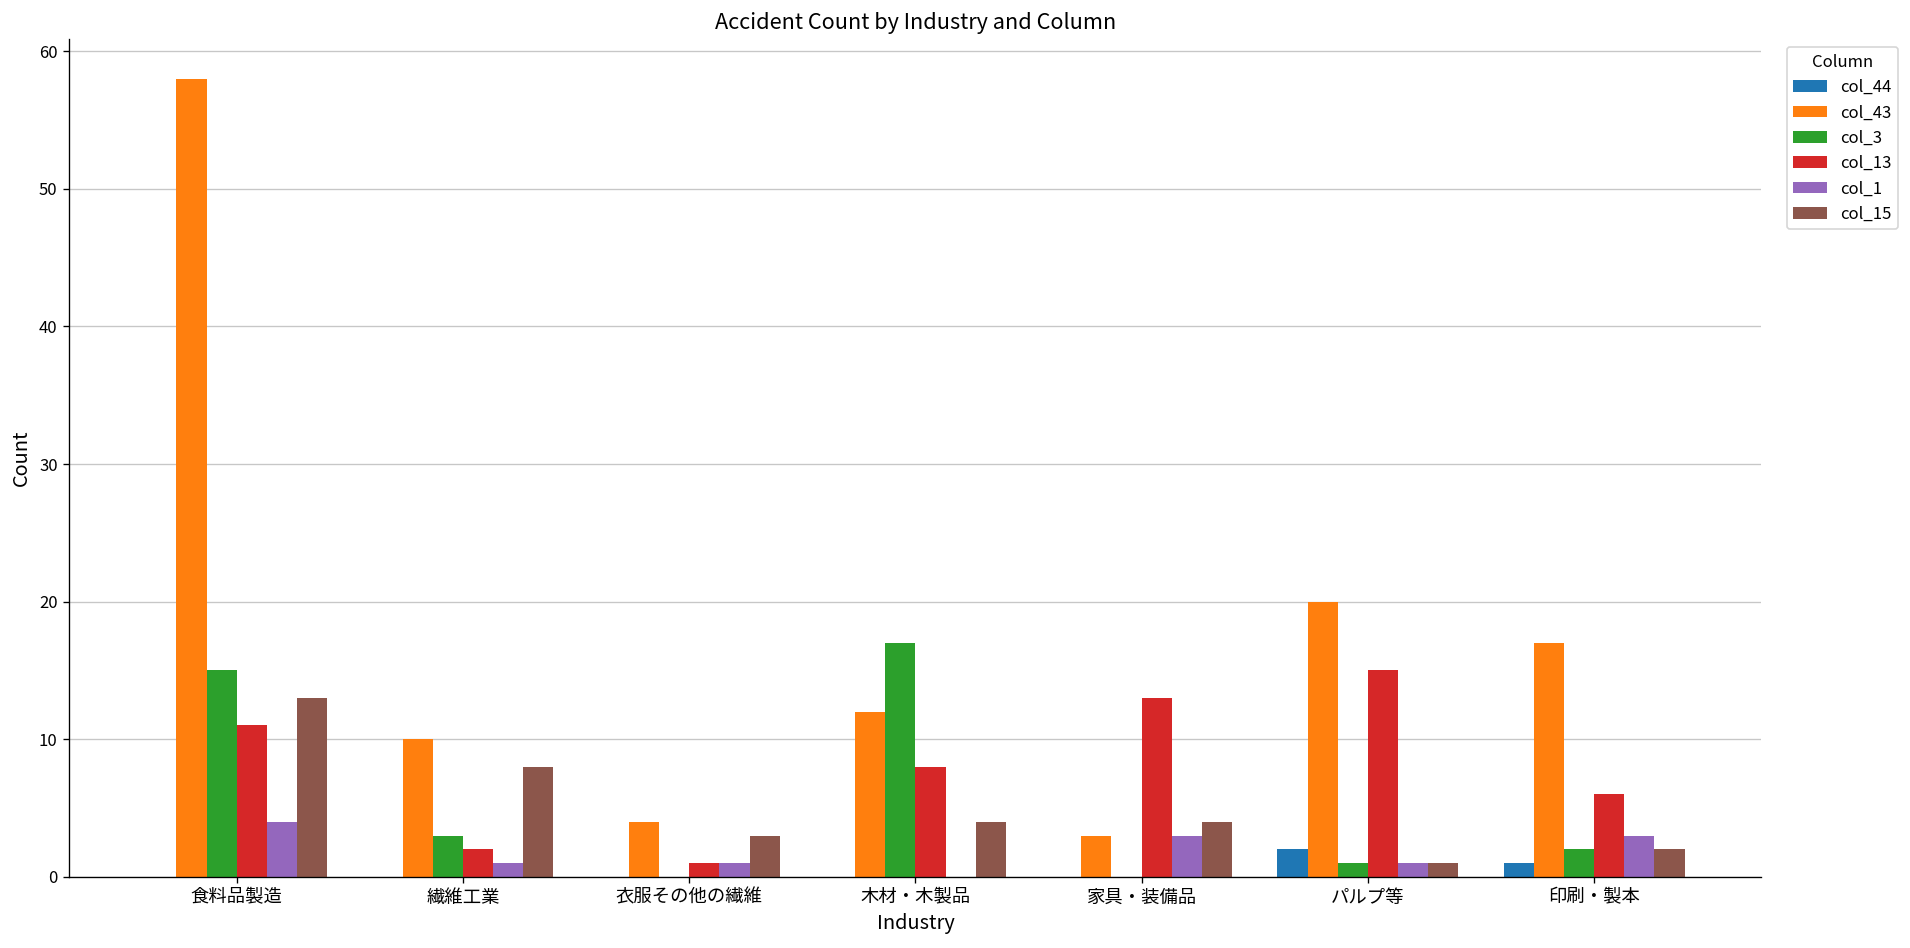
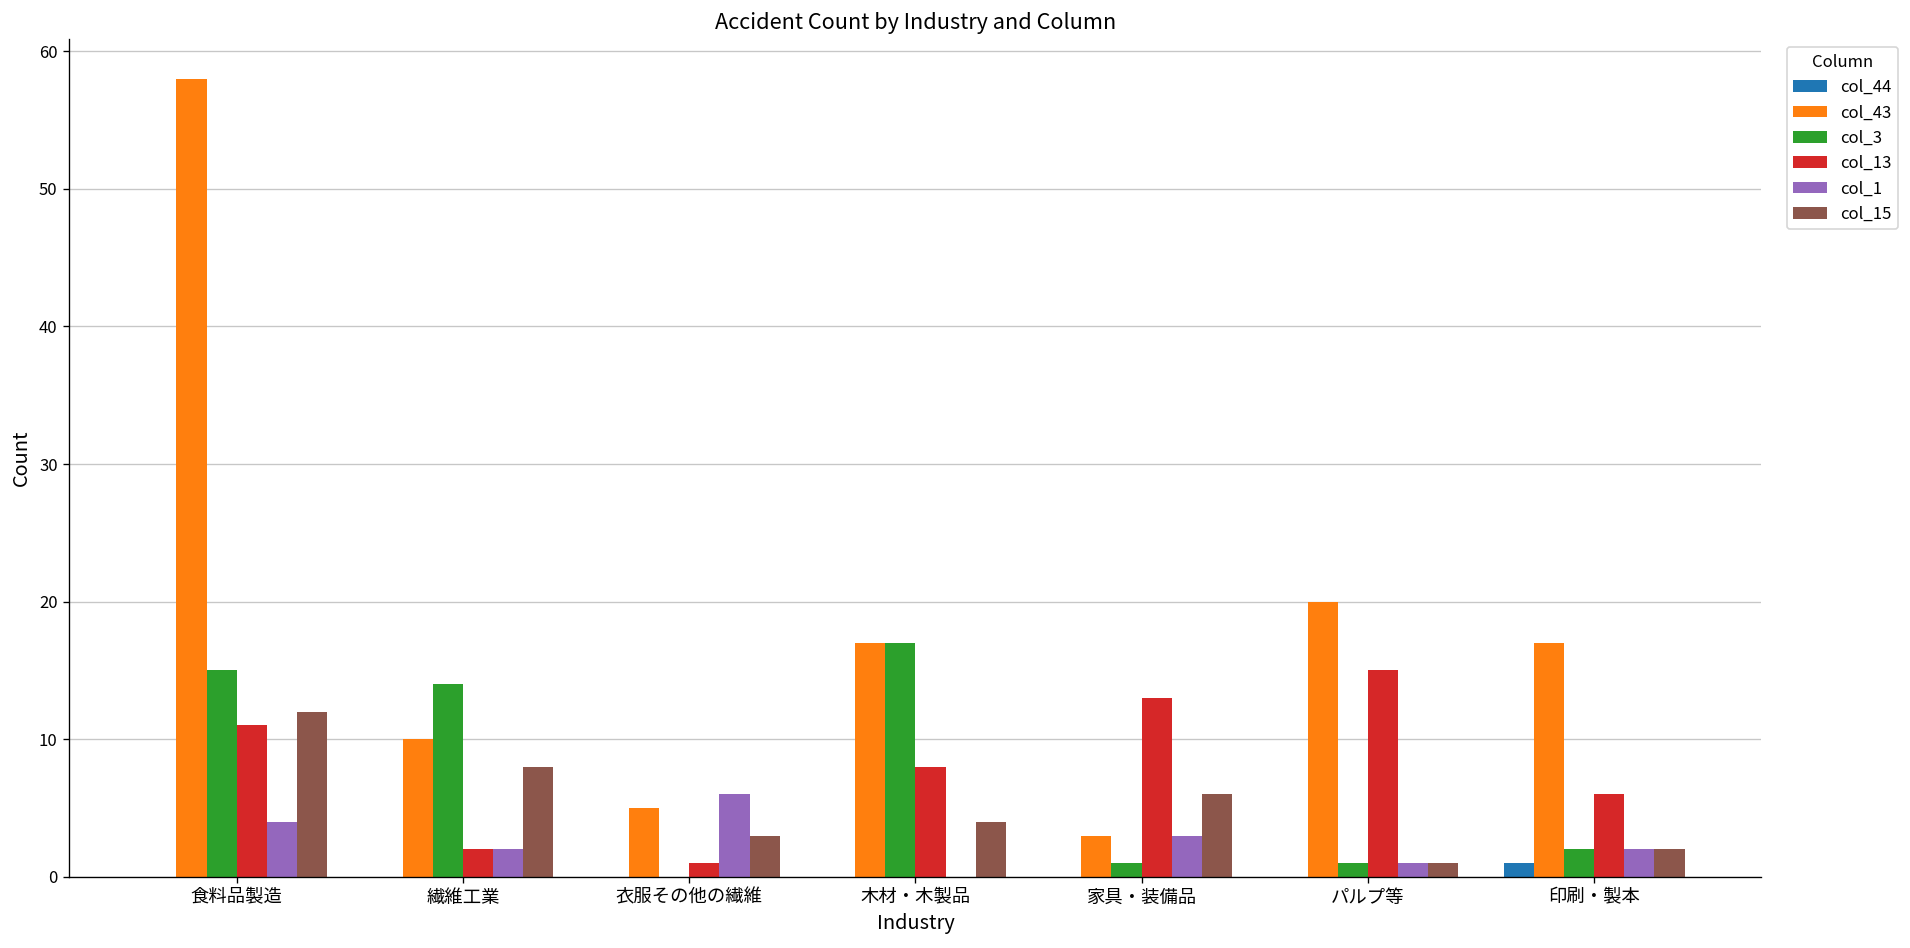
  {
    "col_44": {
      "食料品製造": 0,
      "繊維工業": 0,
      "衣服その他の繊維": 0,
      "木材・木製品": 0,
      "家具・装備品": 0,
-     "パルプ等": 2,
+     "パルプ等": 0,
      "印刷・製本": 1
    },
    "col_43": {
      "食料品製造": 58,
      "繊維工業": 10,
-     "衣服その他の繊維": 4,
-     "木材・木製品": 12,
+     "衣服その他の繊維": 5,
+     "木材・木製品": 17,
      "家具・装備品": 3,
      "パルプ等": 20,
      "印刷・製本": 17
    },
    "col_3": {
      "食料品製造": 15,
-     "繊維工業": 3,
+     "繊維工業": 14,
      "衣服その他の繊維": 0,
      "木材・木製品": 17,
-     "家具・装備品": 0,
+     "家具・装備品": 1,
      "パルプ等": 1,
      "印刷・製本": 2
    },
    "col_13": {
      "食料品製造": 11,
      "繊維工業": 2,
      "衣服その他の繊維": 1,
      "木材・木製品": 8,
      "家具・装備品": 13,
      "パルプ等": 15,
      "印刷・製本": 6
    },
    "col_1": {
      "食料品製造": 4,
-     "繊維工業": 1,
-     "衣服その他の繊維": 1,
+     "繊維工業": 2,
+     "衣服その他の繊維": 6,
      "木材・木製品": 0,
      "家具・装備品": 3,
      "パルプ等": 1,
-     "印刷・製本": 3
+     "印刷・製本": 2
    },
    "col_15": {
-     "食料品製造": 13,
+     "食料品製造": 12,
      "繊維工業": 8,
      "衣服その他の繊維": 3,
      "木材・木製品": 4,
-     "家具・装備品": 4,
+     "家具・装備品": 6,
      "パルプ等": 1,
      "印刷・製本": 2
    }
  }
